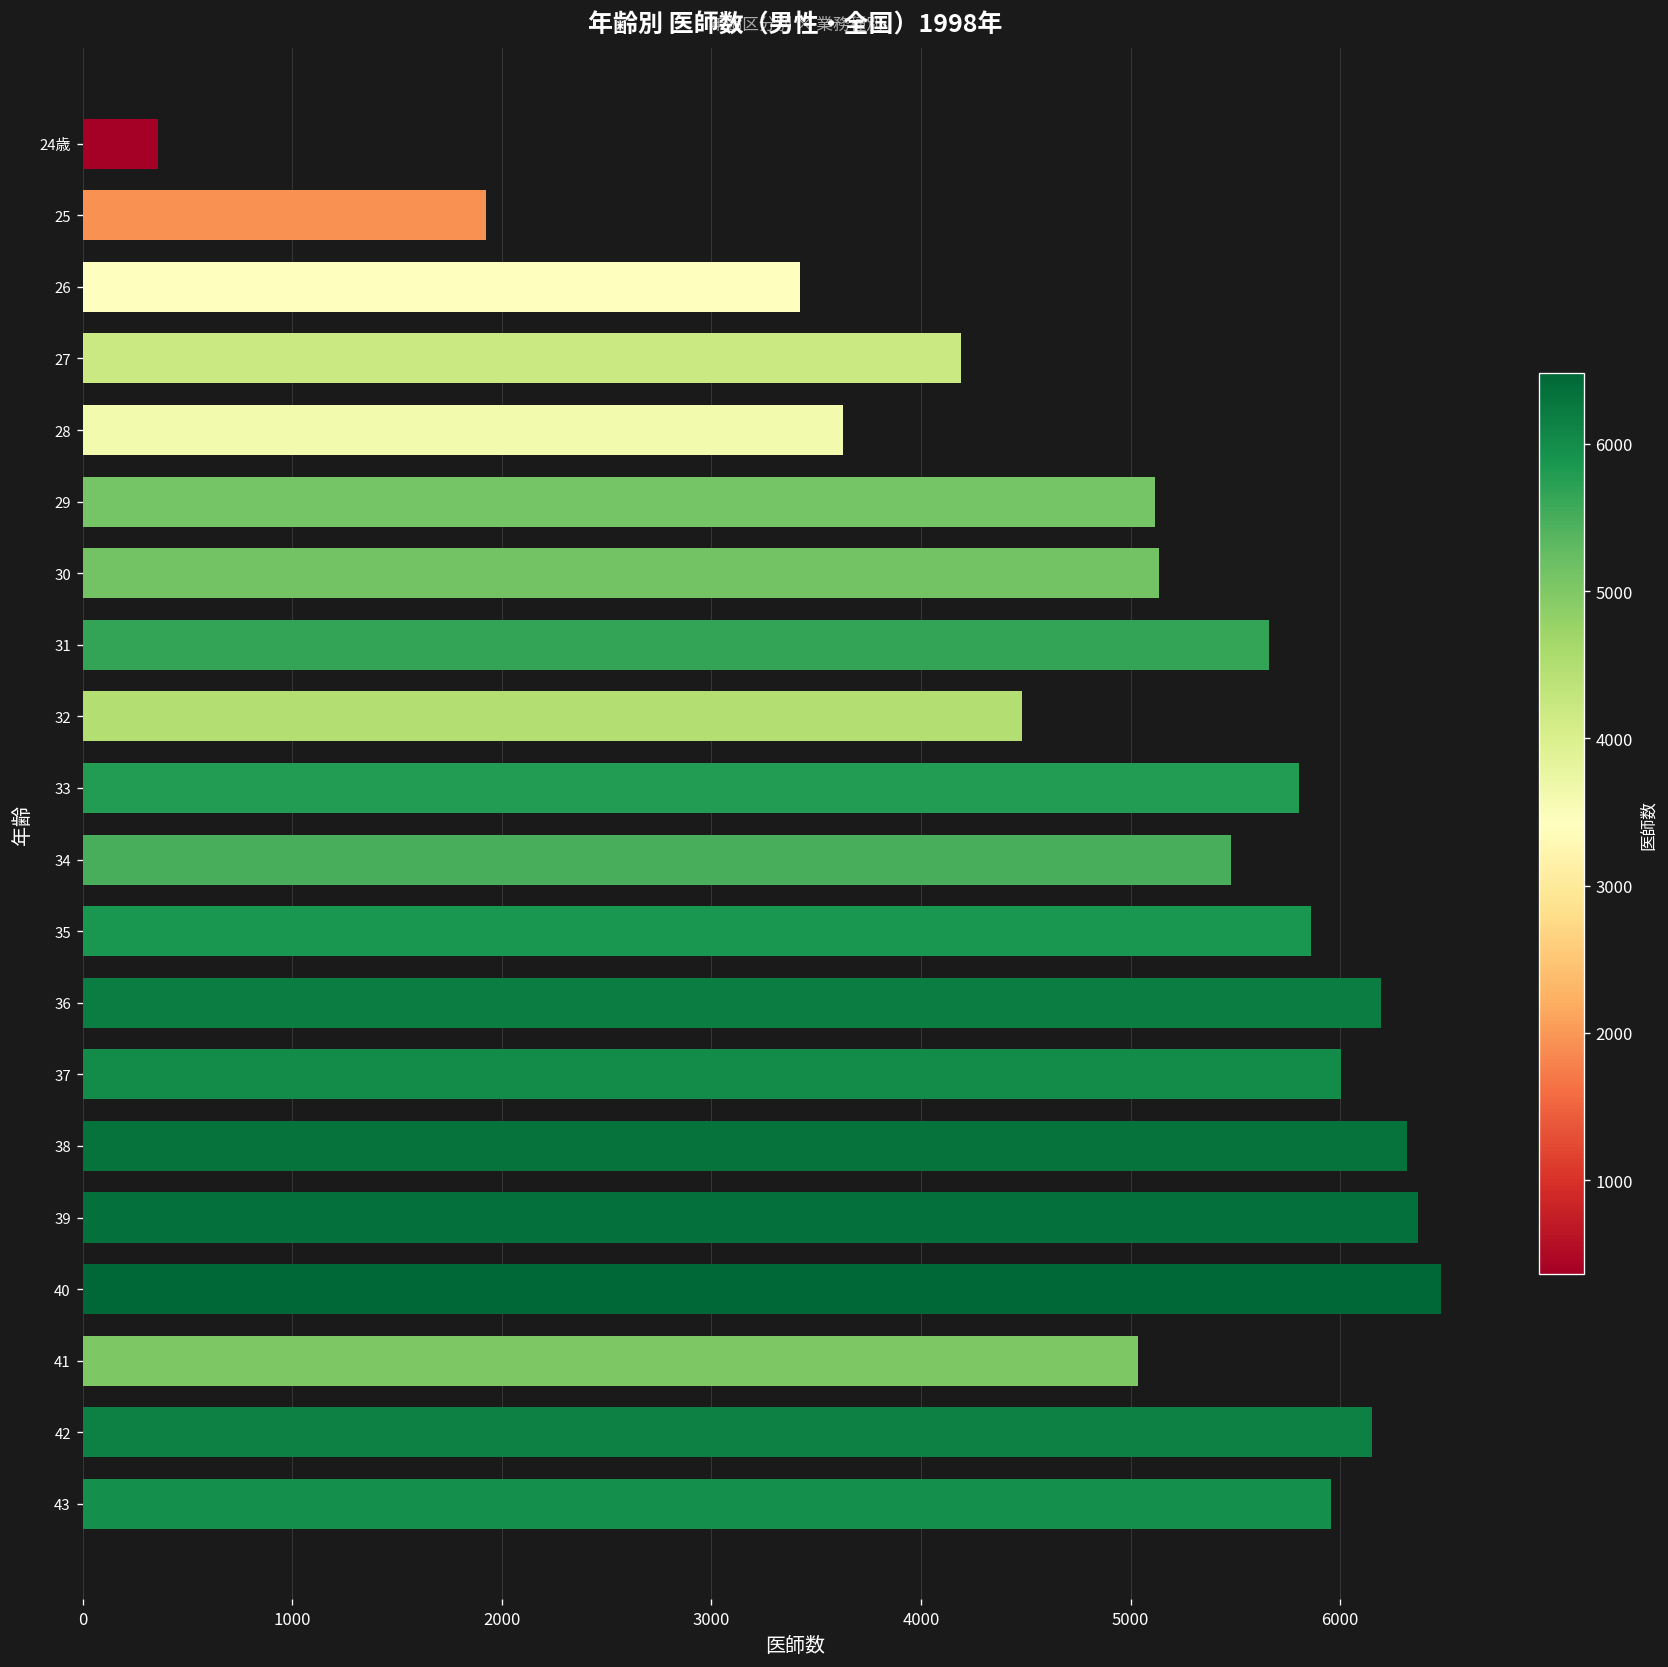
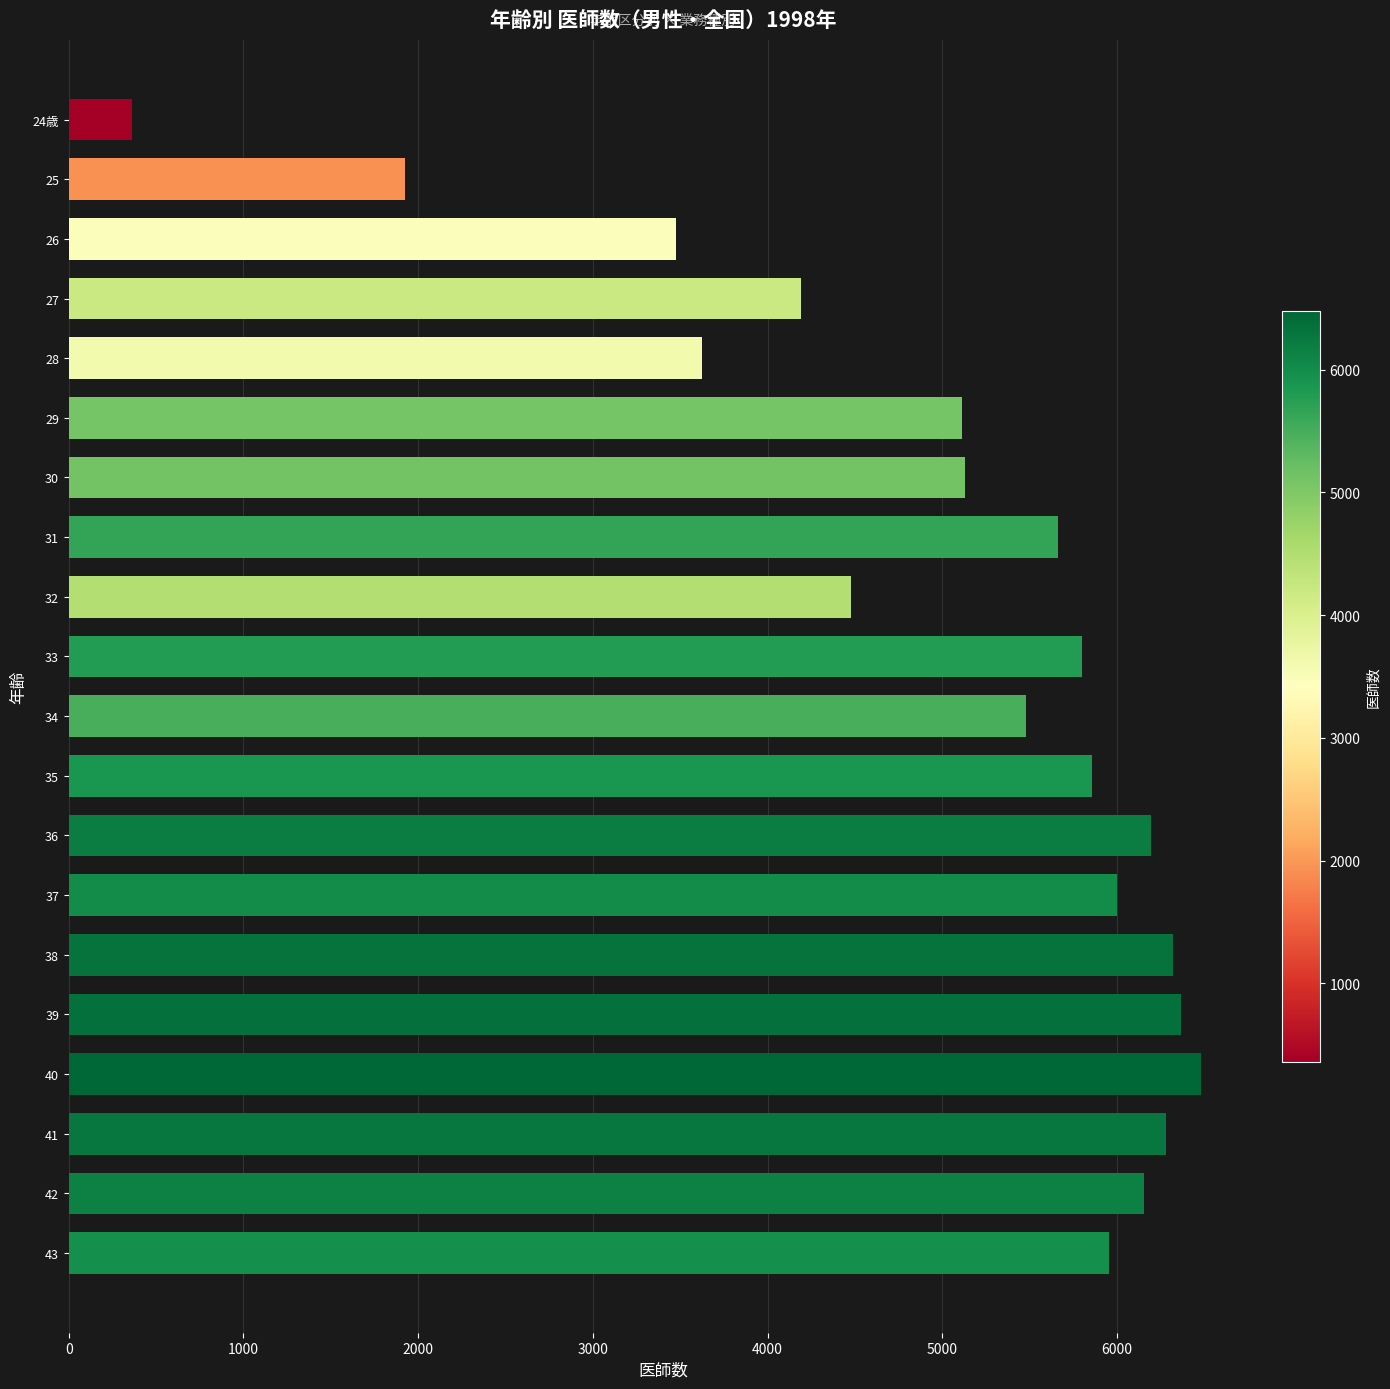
  {
    "24歳": 360,
    "25": 1930,
-   "26": 3420,
+   "26": 3480,
    "27": 4190,
    "28": 3630,
    "29": 5120,
    "30": 5130,
    "31": 5660,
    "32": 4480,
    "33": 5800,
    "34": 5480,
    "35": 5860,
    "36": 6190,
    "37": 6000,
    "38": 6320,
    "39": 6370,
    "40": 6480,
-   "41": 5040,
+   "41": 6280,
    "42": 6150,
    "43": 5960
  }
